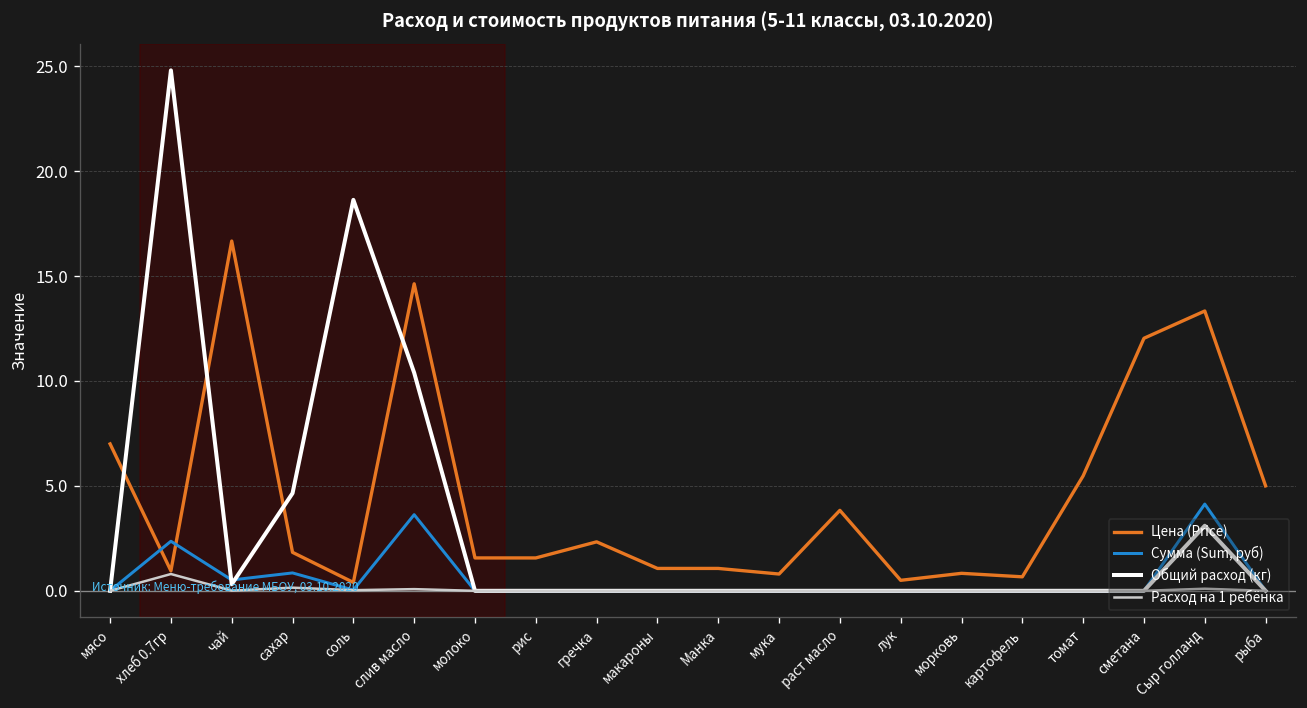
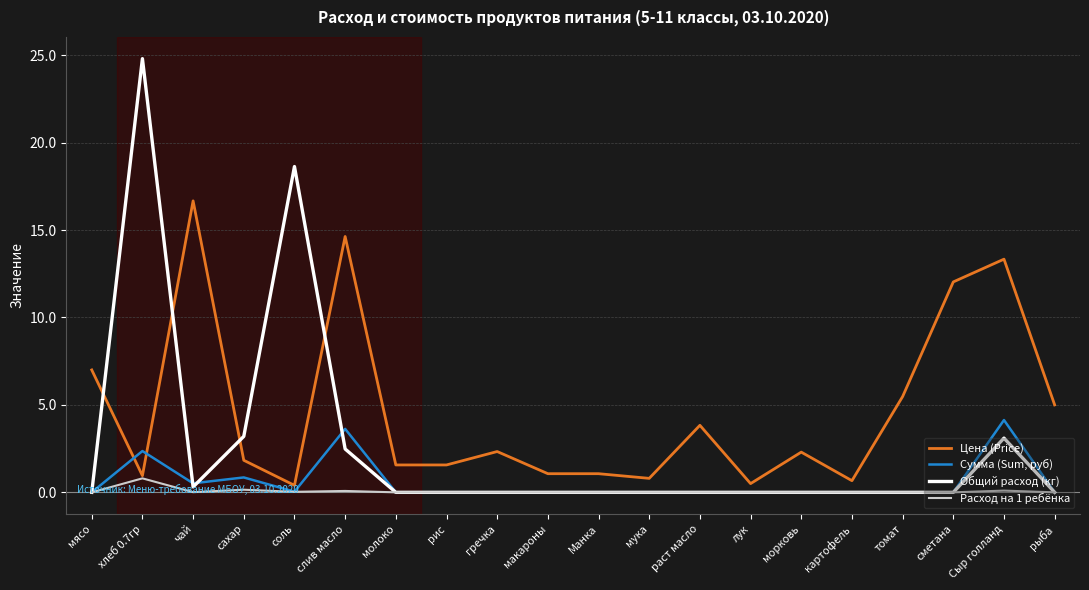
  {
    "Цена (Price)": {
      "мясо": 7.0,
      "хлеб 0.7гр": 1.0,
      "чай": 16.7,
      "сахар": 1.8,
      "слив масло": 14.6,
      "молоко": 1.6,
      "рис": 1.6,
      "гречка": 2.3,
      "макароны": 1.1,
      "Манка": 1.1,
      "мука": 0.8,
      "раст масло": 3.8,
      "лук": 0.5,
-     "морковь": 0.8,
+     "морковь": 2.3,
      "картофель": 0.7,
      "томат": 5.5,
      "сметана": 12.0,
      "Сыр голланд": 13.3,
      "рыба": 5.0
    },
    "Сумма (Sum, руб)": {
      "хлеб 0.7гр": 2.4,
      "сахар": 0.9,
      "слив масло": 3.6,
      "Сыр голланд": 4.1
    },
    "Общий расход (кг)": {
      "хлеб 0.7гр": 24.8,
-     "сахар": 4.7,
+     "сахар": 3.2,
      "соль": 18.6,
-     "слив масло": 10.4,
+     "слив масло": 2.5,
      "Сыр голланд": 3.1
    },
    "Расход на 1 ребёнка": {
      "хлеб 0.7гр": 0.8,
      "слив масло": 0.1
    }
  }
